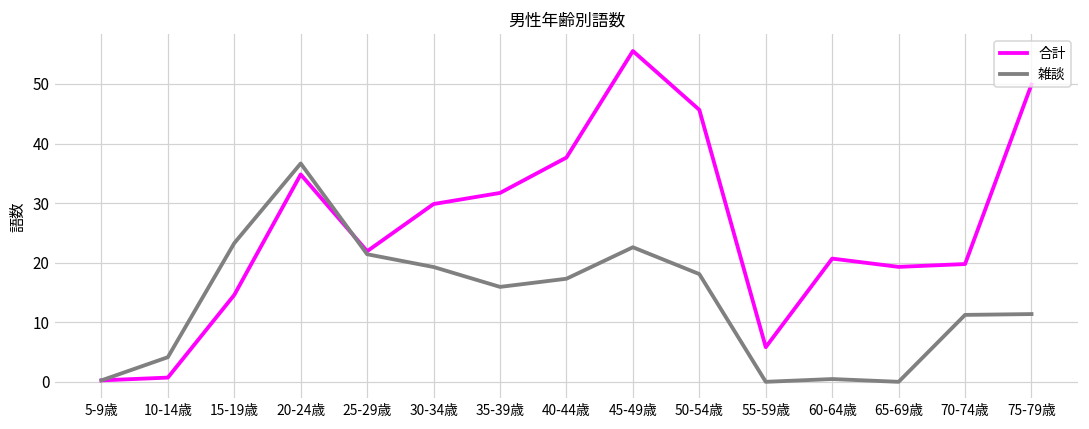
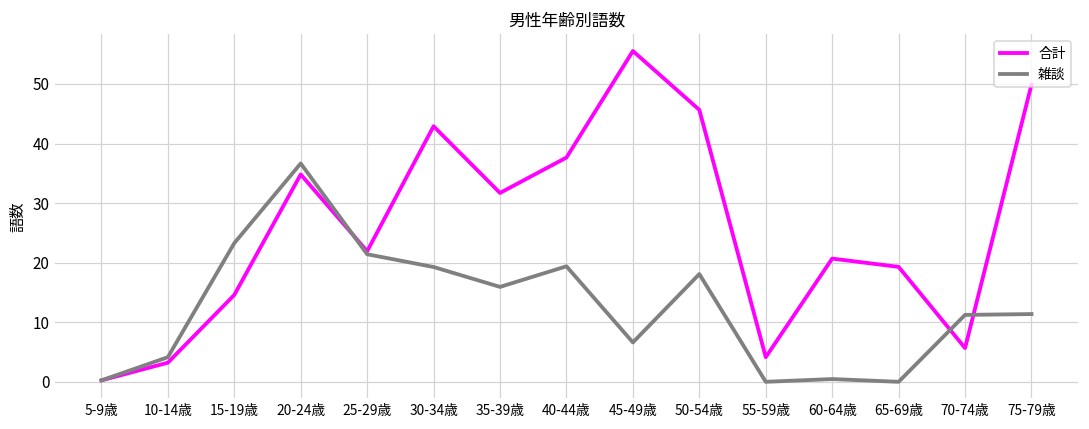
  {
    "合計": {
-     "10-14歳": 1,
+     "10-14歳": 3,
      "15-19歳": 15,
      "20-24歳": 35,
      "25-29歳": 22,
-     "30-34歳": 30,
+     "30-34歳": 43,
      "35-39歳": 32,
      "40-44歳": 38,
      "45-49歳": 56,
      "50-54歳": 46,
-     "55-59歳": 6,
+     "55-59歳": 4,
      "60-64歳": 21,
      "65-69歳": 19,
-     "70-74歳": 20
+     "70-74歳": 6
    },
    "雑談": {
      "10-14歳": 4,
      "15-19歳": 23,
      "20-24歳": 37,
      "25-29歳": 21,
      "30-34歳": 19,
      "35-39歳": 16,
-     "40-44歳": 17,
-     "45-49歳": 23,
+     "40-44歳": 19,
+     "45-49歳": 7,
      "50-54歳": 18,
      "55-59歳": 0,
      "60-64歳": 0,
      "65-69歳": 0,
      "70-74歳": 11,
      "75-79歳": 11
    }
  }
